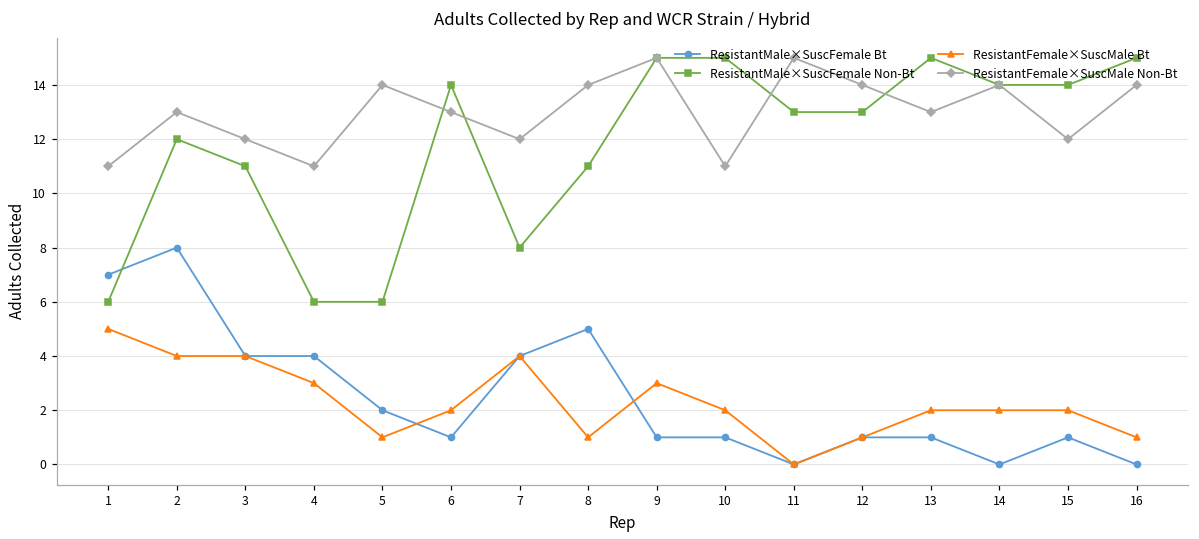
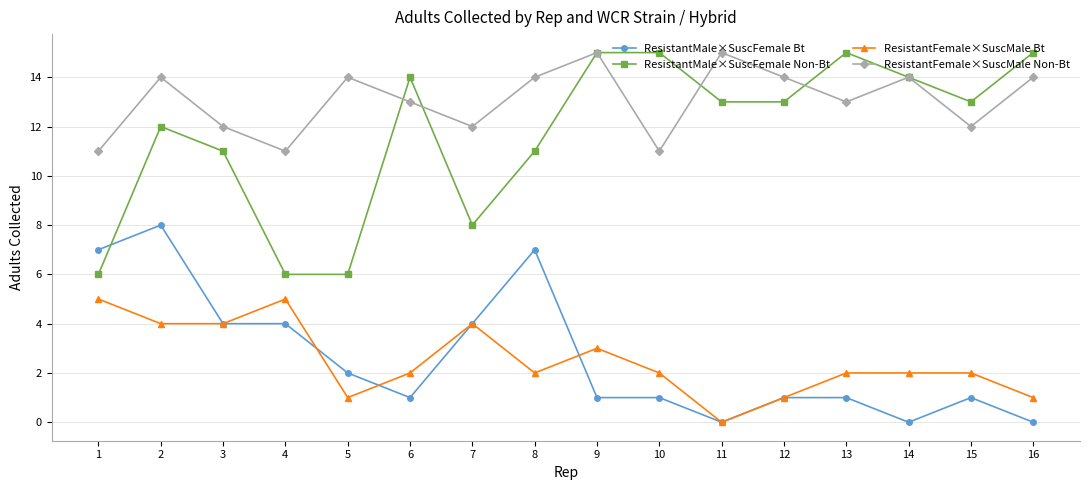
  {
    "ResistantMale×SuscFemale Bt": {
      "1": 7,
      "2": 8,
      "4": 4,
      "5": 2,
      "6": 1,
-     "8": 5,
+     "8": 7,
      "9": 1,
      "10": 1,
      "13": 1,
      "14": 0,
      "15": 1,
      "16": 0
    },
    "ResistantMale×SuscFemale Non-Bt": {
      "1": 6,
      "2": 12,
      "3": 11,
      "4": 6,
      "5": 6,
      "6": 14,
      "7": 8,
      "8": 11,
      "10": 15,
      "11": 13,
      "12": 13,
      "13": 15,
-     "15": 14,
+     "15": 13,
      "16": 15
    },
    "ResistantFemale×SuscMale Bt": {
      "1": 5,
      "2": 4,
-     "4": 3,
+     "4": 5,
      "5": 1,
      "6": 2,
-     "8": 1,
+     "8": 2,
      "9": 3,
      "10": 2,
      "13": 2,
      "14": 2,
      "15": 2,
      "16": 1
    },
    "ResistantFemale×SuscMale Non-Bt": {
      "1": 11,
-     "2": 13,
+     "2": 14,
      "3": 12,
      "4": 11,
      "5": 14,
      "6": 13,
      "7": 12,
      "8": 14,
      "10": 11,
      "11": 15,
      "12": 14,
      "13": 13,
      "15": 12,
      "16": 14
    }
  }
